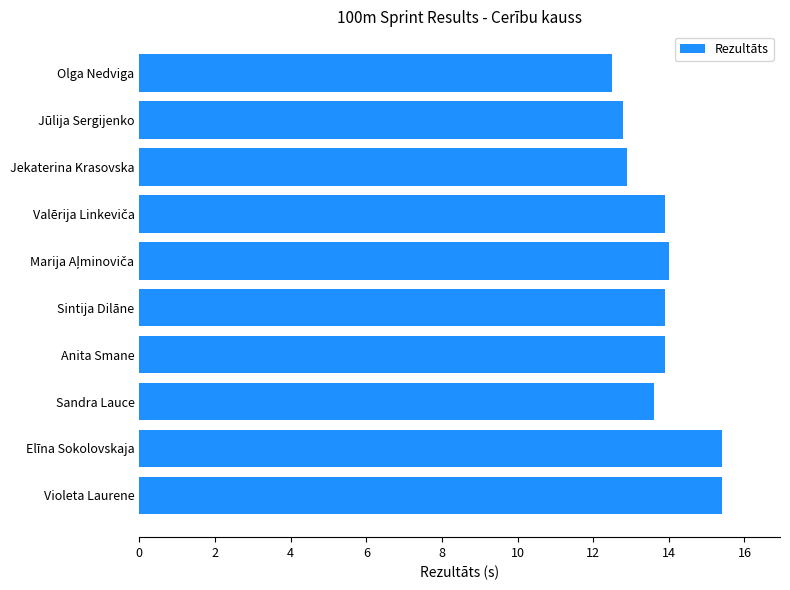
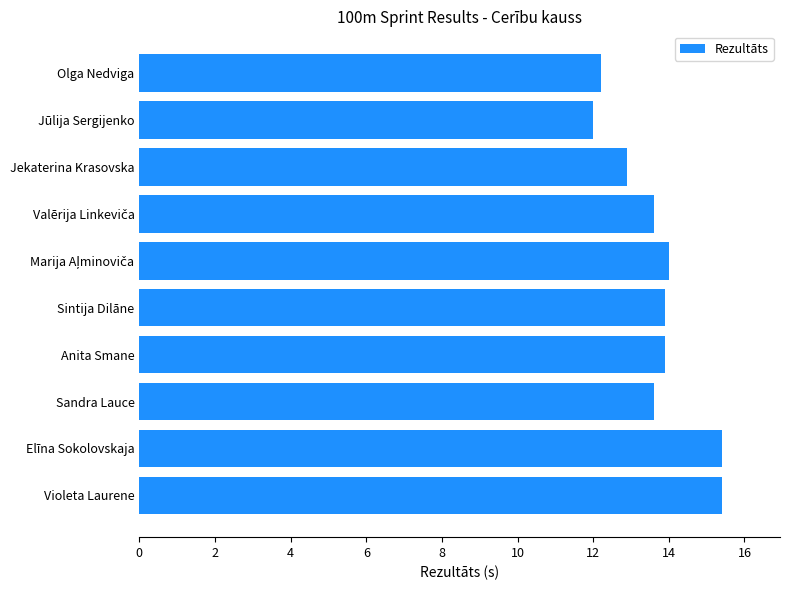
  {
-   "Olga Nedviga": 12.5,
-   "Jūlija Sergijenko": 12.8,
+   "Olga Nedviga": 12.2,
+   "Jūlija Sergijenko": 12.0,
    "Jekaterina Krasovska": 12.9,
-   "Valērija Linkeviča": 13.9,
+   "Valērija Linkeviča": 13.6,
    "Marija Aļminoviča": 14.0,
    "Sintija Dilāne": 13.9,
    "Anita Smane": 13.9,
    "Sandra Lauce": 13.6,
    "Elīna Sokolovskaja": 15.4,
    "Violeta Laurene": 15.4
  }
